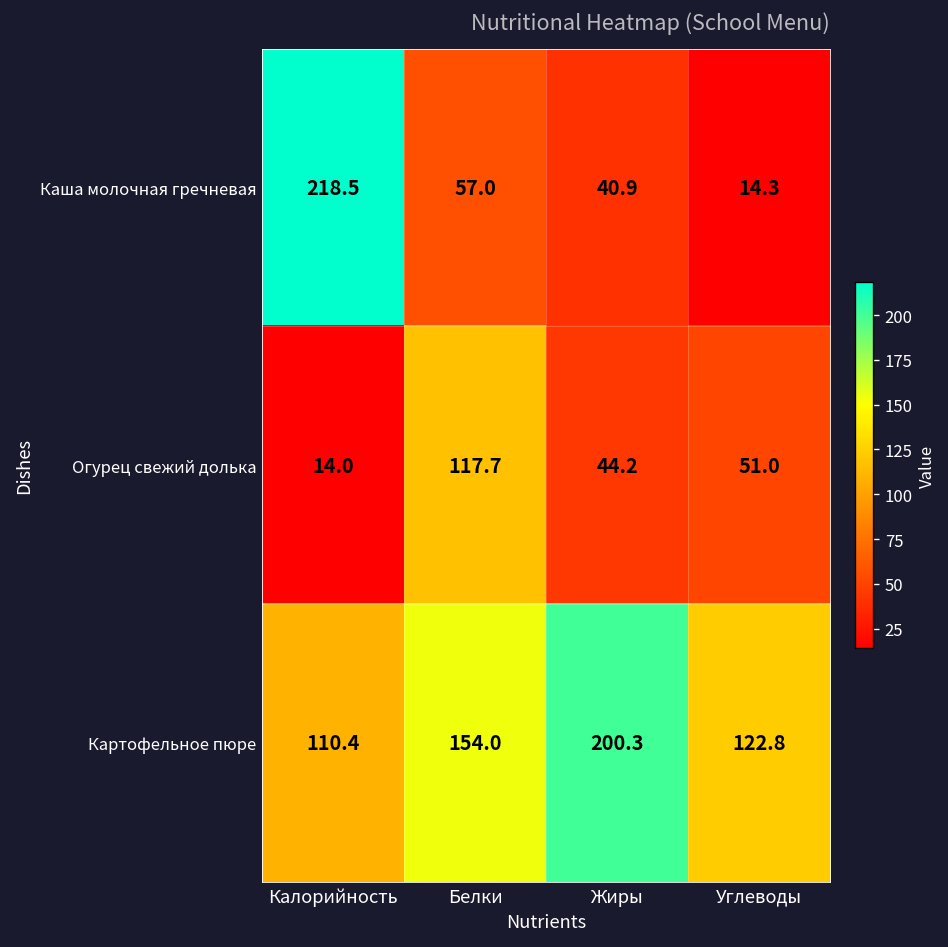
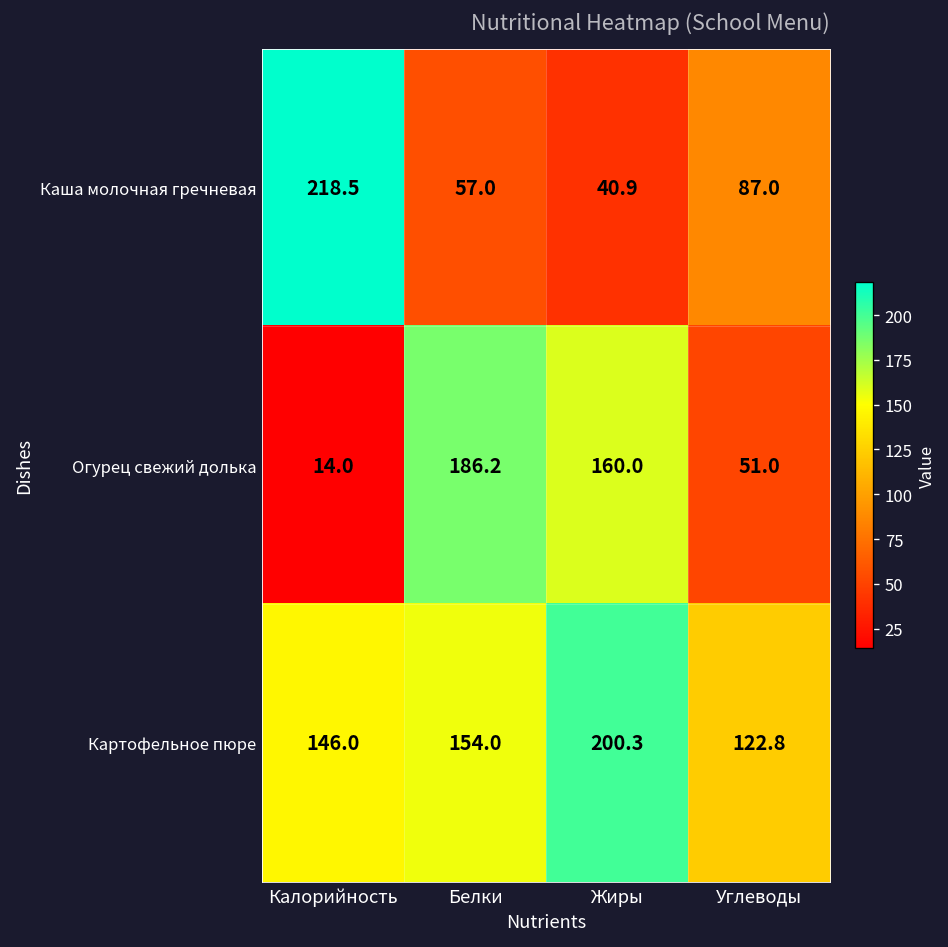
  {
    "Каша молочная гречневая": {
      "Калорийность": 218.5,
      "Белки": 57.0,
      "Жиры": 40.9,
-     "Углеводы": 14.3
+     "Углеводы": 87.0
    },
    "Огурец свежий долька": {
      "Калорийность": 14.0,
-     "Белки": 117.7,
-     "Жиры": 44.2,
+     "Белки": 186.2,
+     "Жиры": 160.0,
      "Углеводы": 51.0
    },
    "Картофельное пюре": {
-     "Калорийность": 110.4,
+     "Калорийность": 146.0,
      "Белки": 154.0,
      "Жиры": 200.3,
      "Углеводы": 122.8
    }
  }
